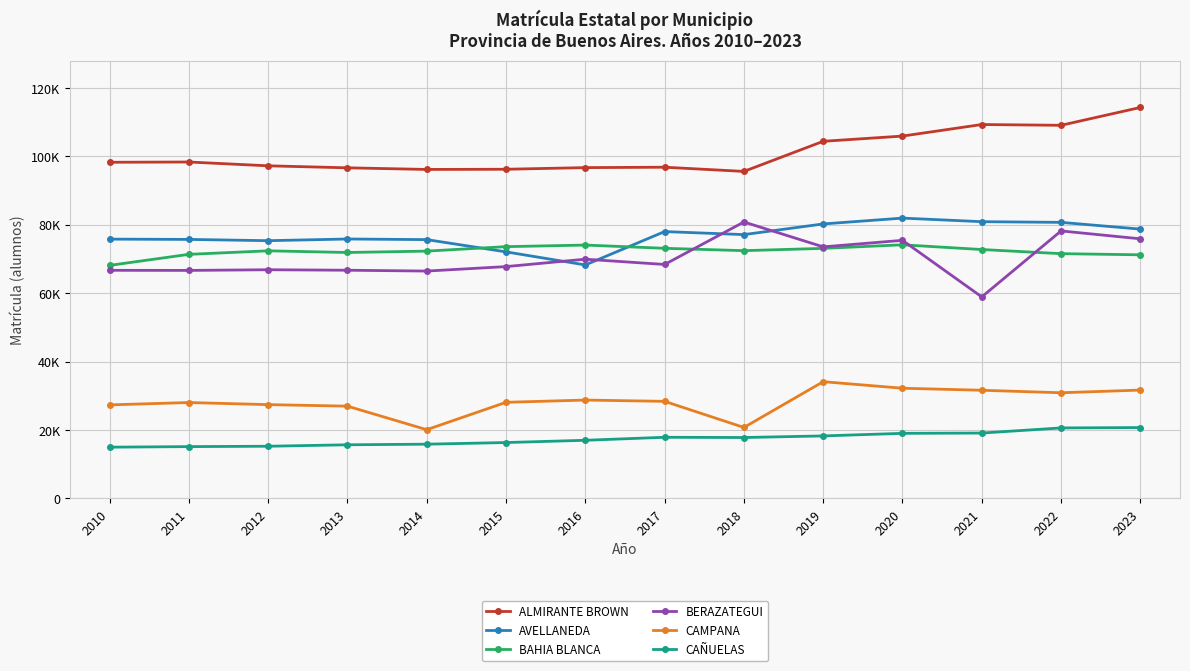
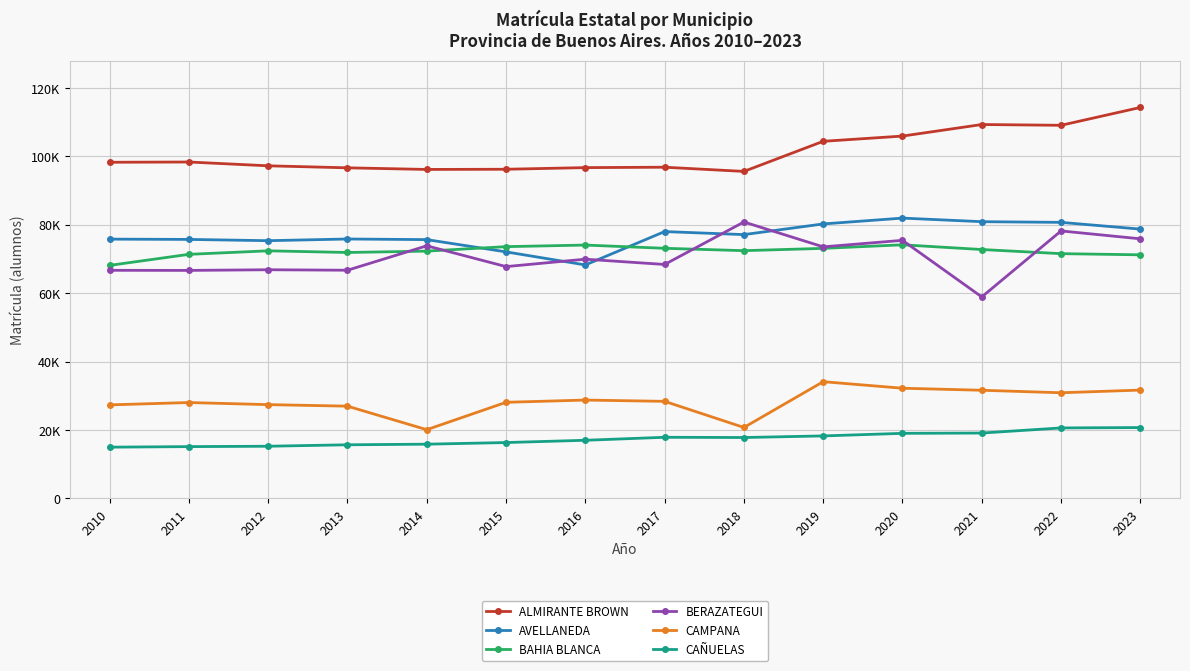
  {
    "ALMIRANTE BROWN": {
      "2010": 98000,
      "2011": 98000,
      "2012": 97000,
      "2013": 97000,
      "2014": 96000,
      "2015": 96000,
      "2016": 97000,
      "2017": 97000,
      "2018": 96000,
      "2019": 104000,
      "2020": 106000,
      "2021": 109000,
      "2022": 109000,
      "2023": 114000
    },
    "AVELLANEDA": {
      "2010": 76000,
      "2011": 76000,
      "2012": 75000,
      "2013": 76000,
      "2014": 76000,
      "2015": 72000,
      "2016": 68000,
      "2017": 78000,
      "2018": 77000,
      "2019": 80000,
      "2020": 82000,
      "2021": 81000,
      "2022": 81000,
      "2023": 79000
    },
    "BERAZATEGUI": {
      "2010": 67000,
      "2011": 67000,
      "2012": 67000,
      "2013": 67000,
-     "2014": 66000,
+     "2014": 74000,
      "2015": 68000,
      "2016": 70000,
      "2017": 68000,
      "2018": 81000,
      "2020": 75000,
      "2021": 59000,
      "2022": 78000,
      "2023": 76000
    },
    "CAMPANA": {
      "2010": 27000,
      "2011": 28000,
      "2012": 27000,
      "2013": 27000,
      "2014": 20000,
      "2015": 28000,
      "2016": 29000,
      "2017": 28000,
      "2018": 21000,
      "2019": 34000,
      "2020": 32000,
      "2021": 32000,
      "2022": 31000,
      "2023": 32000
    }
  }
